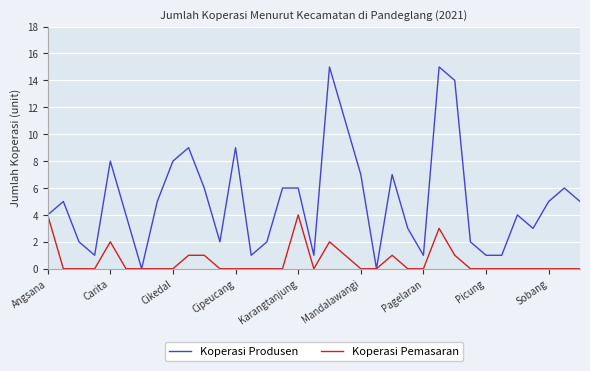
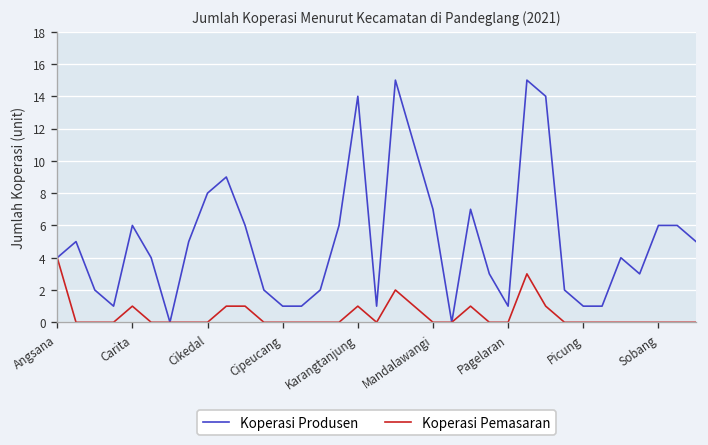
  {
    "Koperasi Produsen": {
-     "Carita": 8,
+     "Carita": 6,
      "Cikedal": 8,
-     "Cipeucang": 9,
-     "Karangtanjung": 6,
+     "Cipeucang": 1,
+     "Karangtanjung": 14,
      "Mandalawangi": 7,
      "Pagelaran": 1,
      "Picung": 1,
-     "Sobang": 5
+     "Sobang": 6
    },
    "Koperasi Pemasaran": {
-     "Carita": 2,
+     "Carita": 1,
      "Cikedal": 0,
      "Cipeucang": 0,
-     "Karangtanjung": 4,
+     "Karangtanjung": 1,
      "Mandalawangi": 0,
      "Pagelaran": 0,
      "Picung": 0,
      "Sobang": 0
    }
  }
